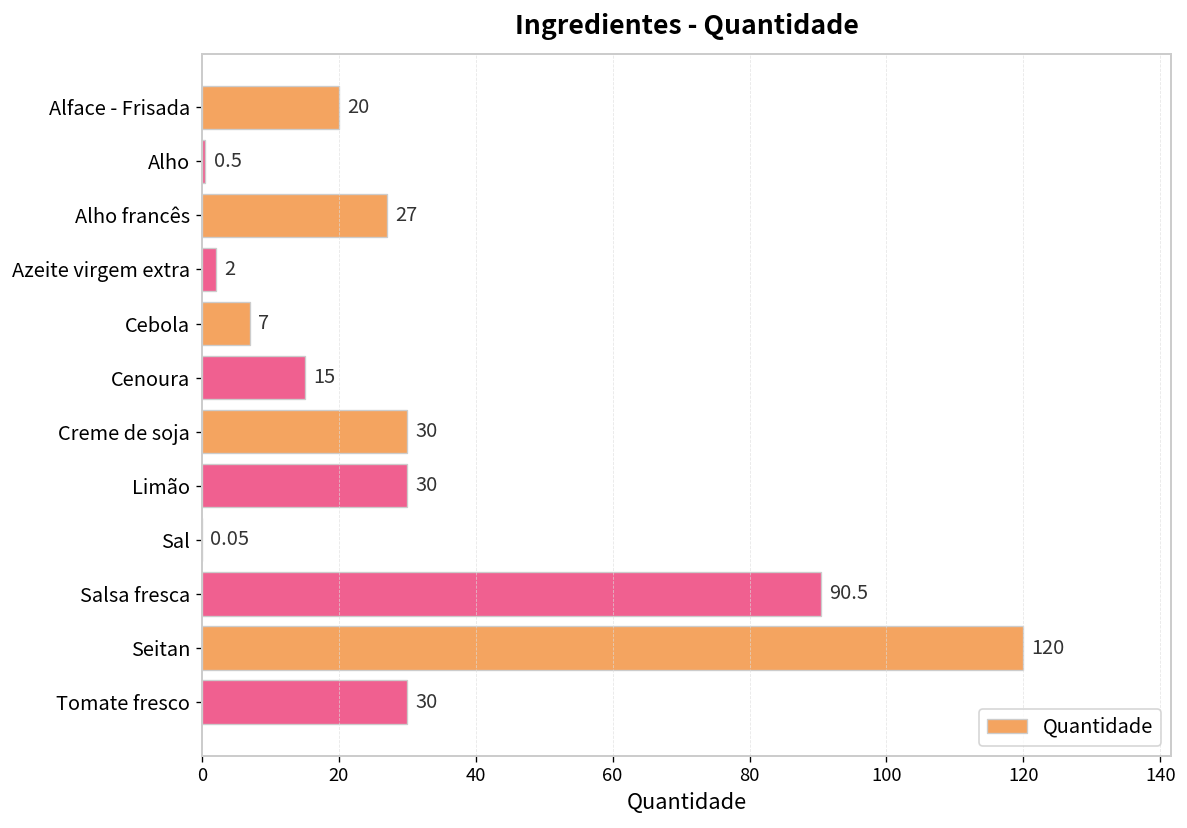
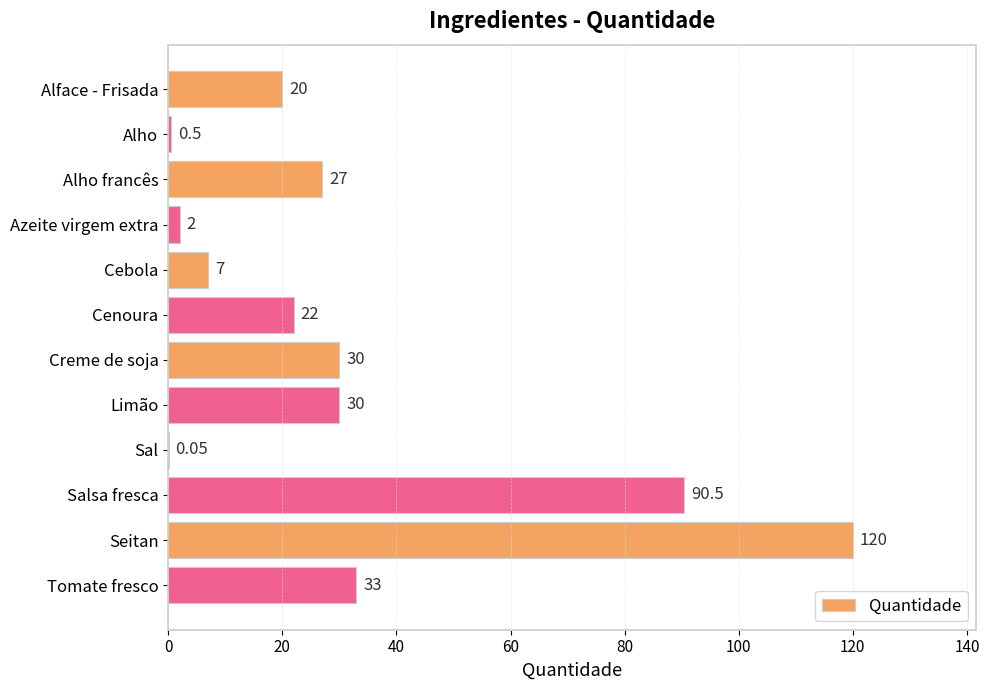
  {
    "Alface - Frisada": 20,
    "Alho": 0.5,
    "Alho francês": 27,
    "Azeite virgem extra": 2,
    "Cebola": 7,
-   "Cenoura": 15,
+   "Cenoura": 22,
    "Creme de soja": 30,
    "Limão": 30,
    "Sal": 0.05,
    "Salsa fresca": 90.5,
    "Seitan": 120,
-   "Tomate fresco": 30
+   "Tomate fresco": 33
  }
